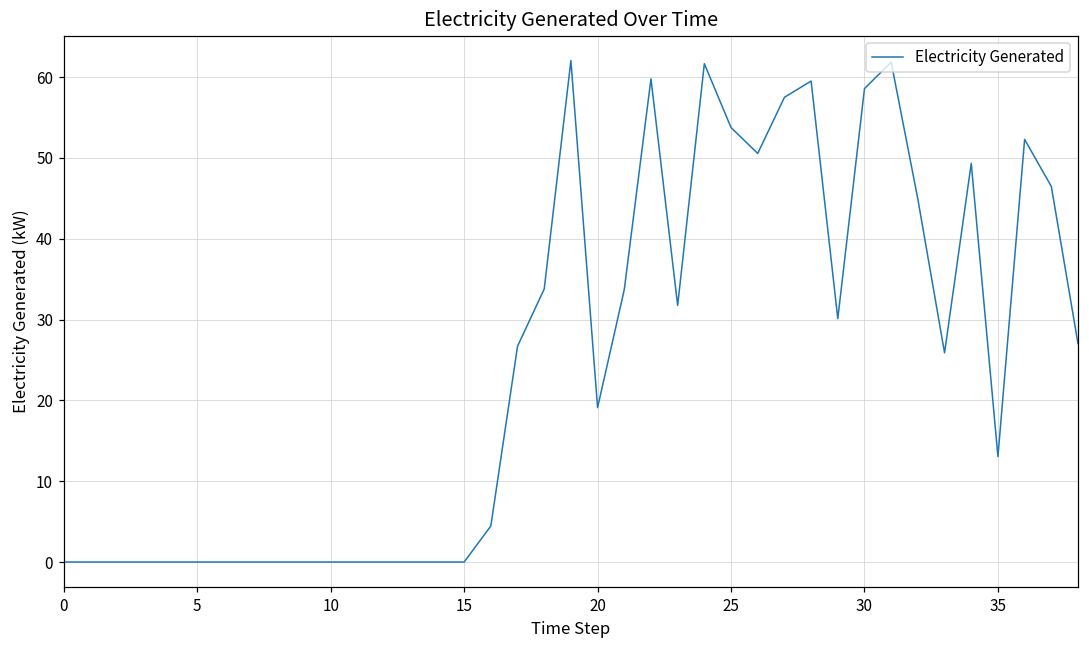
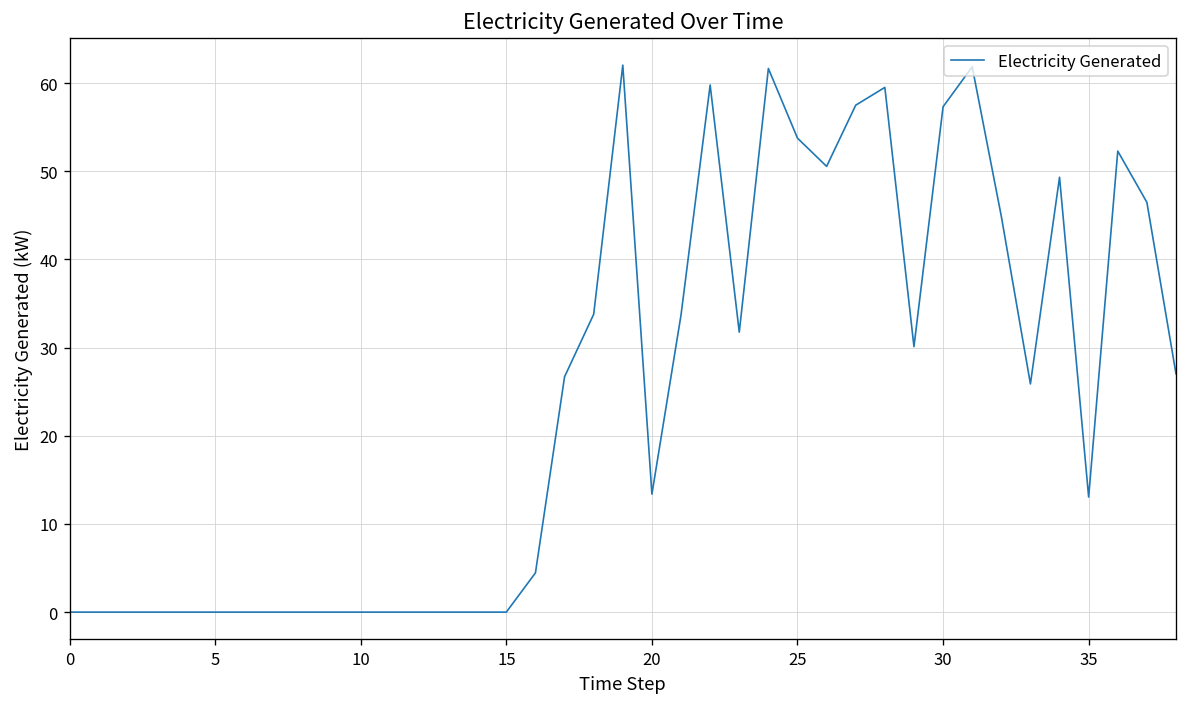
  {
    "0": 0,
    "5": 0,
    "10": 0,
    "15": 0,
-   "20": 19,
+   "20": 13,
    "25": 54,
-   "30": 59,
+   "30": 57,
    "35": 13
  }
